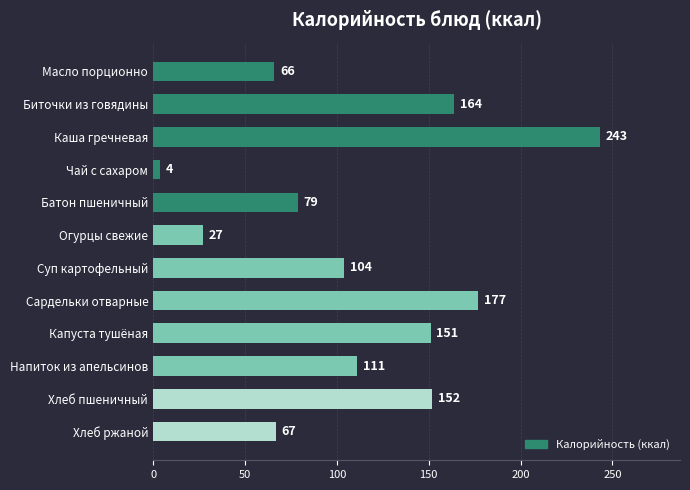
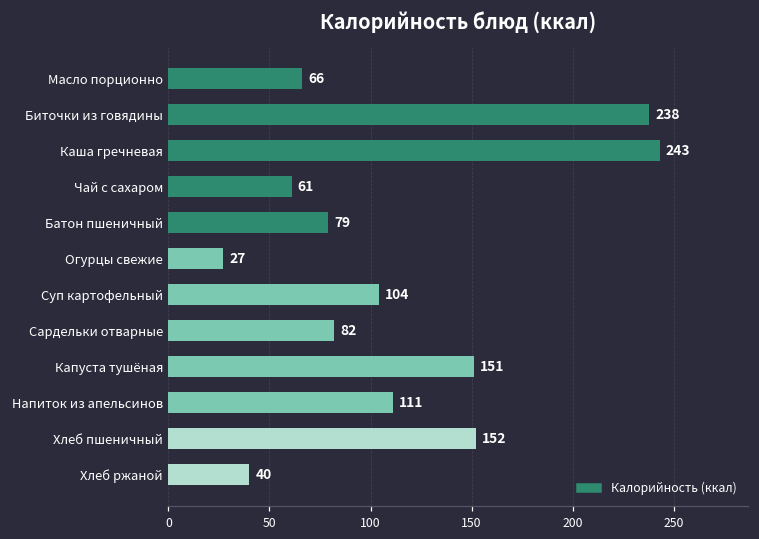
  {
    "Масло порционно": 66,
-   "Биточки из говядины": 164,
+   "Биточки из говядины": 238,
    "Каша гречневая": 243,
-   "Чай с сахаром": 4,
+   "Чай с сахаром": 61,
    "Батон пшеничный": 79,
    "Огурцы свежие": 27,
    "Суп картофельный": 104,
-   "Сардельки отварные": 177,
+   "Сардельки отварные": 82,
    "Капуста тушёная": 151,
    "Напиток из апельсинов": 111,
    "Хлеб пшеничный": 152,
-   "Хлеб ржаной": 67
+   "Хлеб ржаной": 40
  }
